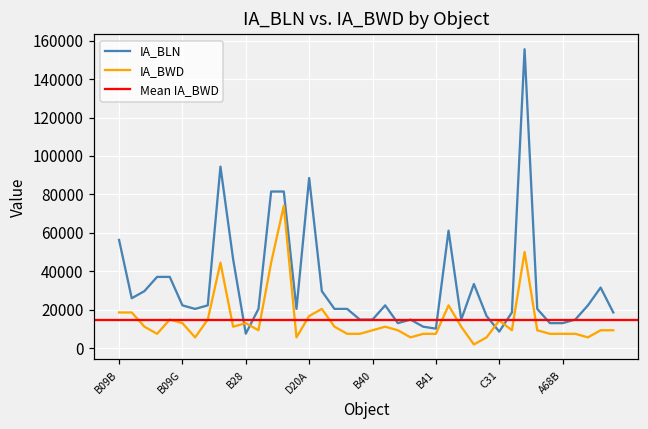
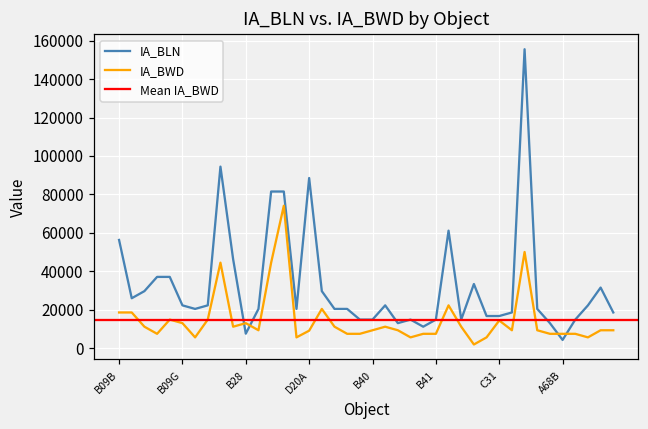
  {
    "IA_BLN": {
      "B09B": 56000,
      "B09G": 22000,
      "B28": 7000,
      "D20A": 89000,
      "B40": 15000,
-     "B41": 10000,
-     "C31": 9000,
-     "A68B": 13000
+     "B41": 15000,
+     "C31": 17000,
+     "A68B": 4000
    },
    "IA_BWD": {
      "B09B": 19000,
      "B09G": 13000,
      "B28": 13000,
-     "D20A": 17000,
+     "D20A": 9000,
      "B40": 9000,
      "B41": 7000,
      "C31": 14000,
      "A68B": 7000
    }
  }
